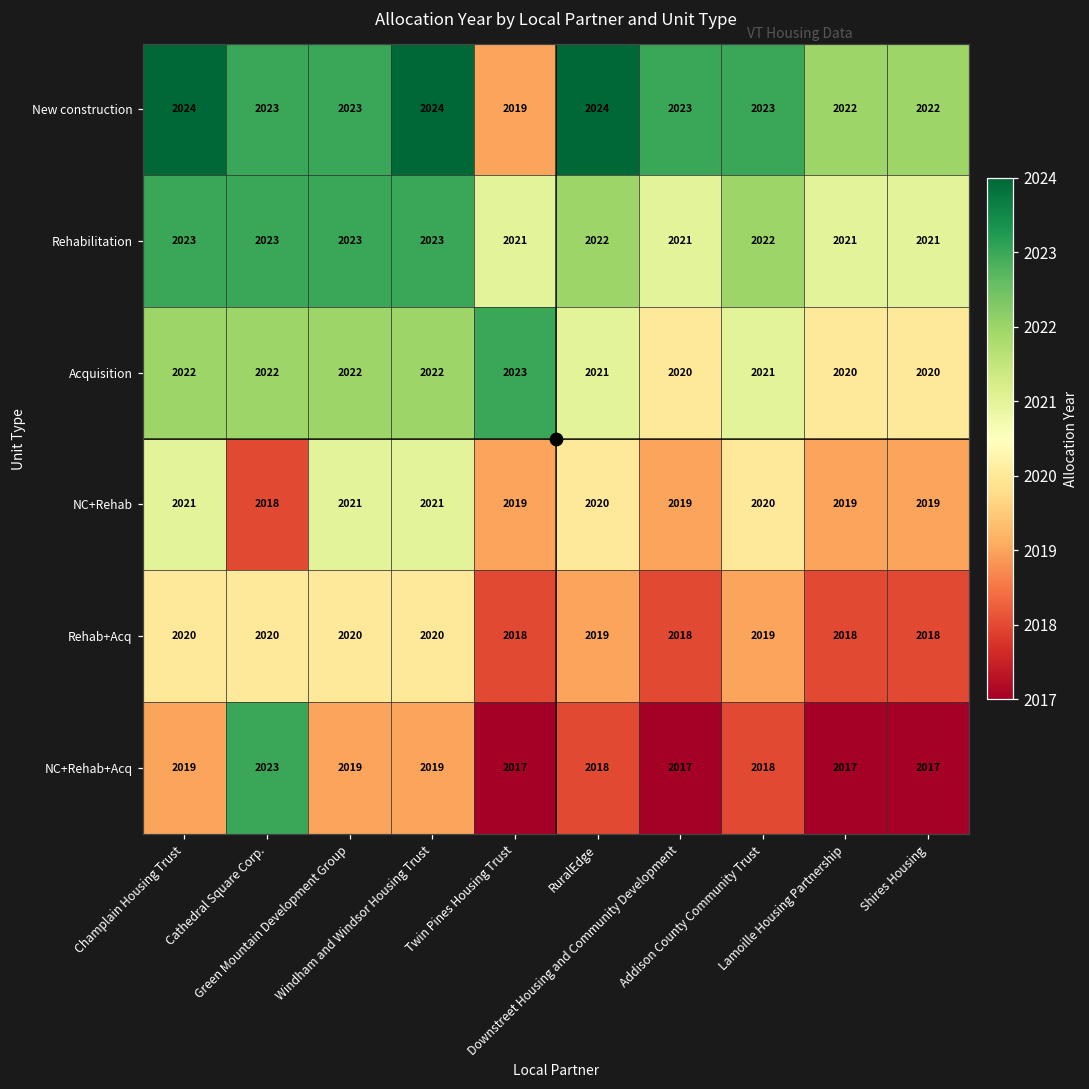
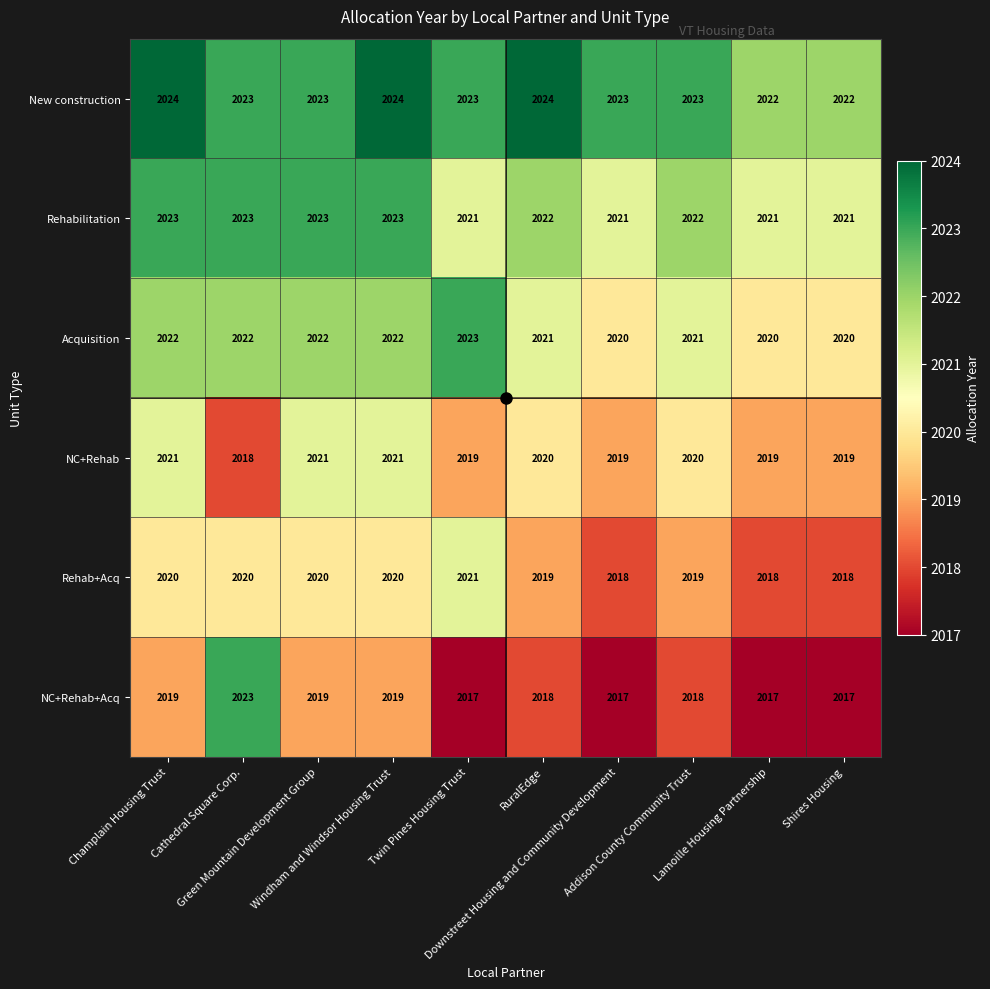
  {
    "New construction": {
      "Champlain Housing Trust": 2024,
      "Cathedral Square Corp.": 2023,
      "Green Mountain Development Group": 2023,
      "Windham and Windsor Housing Trust": 2024,
-     "Twin Pines Housing Trust": 2019,
+     "Twin Pines Housing Trust": 2023,
      "RuralEdge": 2024,
      "Downstreet Housing and Community Development": 2023,
      "Addison County Community Trust": 2023,
      "Lamoille Housing Partnership": 2022,
      "Shires Housing": 2022
    },
    "Rehabilitation": {
      "Champlain Housing Trust": 2023,
      "Cathedral Square Corp.": 2023,
      "Green Mountain Development Group": 2023,
      "Windham and Windsor Housing Trust": 2023,
      "Twin Pines Housing Trust": 2021,
      "RuralEdge": 2022,
      "Downstreet Housing and Community Development": 2021,
      "Addison County Community Trust": 2022,
      "Lamoille Housing Partnership": 2021,
      "Shires Housing": 2021
    },
    "Acquisition": {
      "Champlain Housing Trust": 2022,
      "Cathedral Square Corp.": 2022,
      "Green Mountain Development Group": 2022,
      "Windham and Windsor Housing Trust": 2022,
      "Twin Pines Housing Trust": 2023,
      "RuralEdge": 2021,
      "Downstreet Housing and Community Development": 2020,
      "Addison County Community Trust": 2021,
      "Lamoille Housing Partnership": 2020,
      "Shires Housing": 2020
    },
    "NC+Rehab": {
      "Champlain Housing Trust": 2021,
      "Cathedral Square Corp.": 2018,
      "Green Mountain Development Group": 2021,
      "Windham and Windsor Housing Trust": 2021,
      "Twin Pines Housing Trust": 2019,
      "RuralEdge": 2020,
      "Downstreet Housing and Community Development": 2019,
      "Addison County Community Trust": 2020,
      "Lamoille Housing Partnership": 2019,
      "Shires Housing": 2019
    },
    "Rehab+Acq": {
      "Champlain Housing Trust": 2020,
      "Cathedral Square Corp.": 2020,
      "Green Mountain Development Group": 2020,
      "Windham and Windsor Housing Trust": 2020,
-     "Twin Pines Housing Trust": 2018,
+     "Twin Pines Housing Trust": 2021,
      "RuralEdge": 2019,
      "Downstreet Housing and Community Development": 2018,
      "Addison County Community Trust": 2019,
      "Lamoille Housing Partnership": 2018,
      "Shires Housing": 2018
    },
    "NC+Rehab+Acq": {
      "Champlain Housing Trust": 2019,
      "Cathedral Square Corp.": 2023,
      "Green Mountain Development Group": 2019,
      "Windham and Windsor Housing Trust": 2019,
      "Twin Pines Housing Trust": 2017,
      "RuralEdge": 2018,
      "Downstreet Housing and Community Development": 2017,
      "Addison County Community Trust": 2018,
      "Lamoille Housing Partnership": 2017,
      "Shires Housing": 2017
    }
  }
